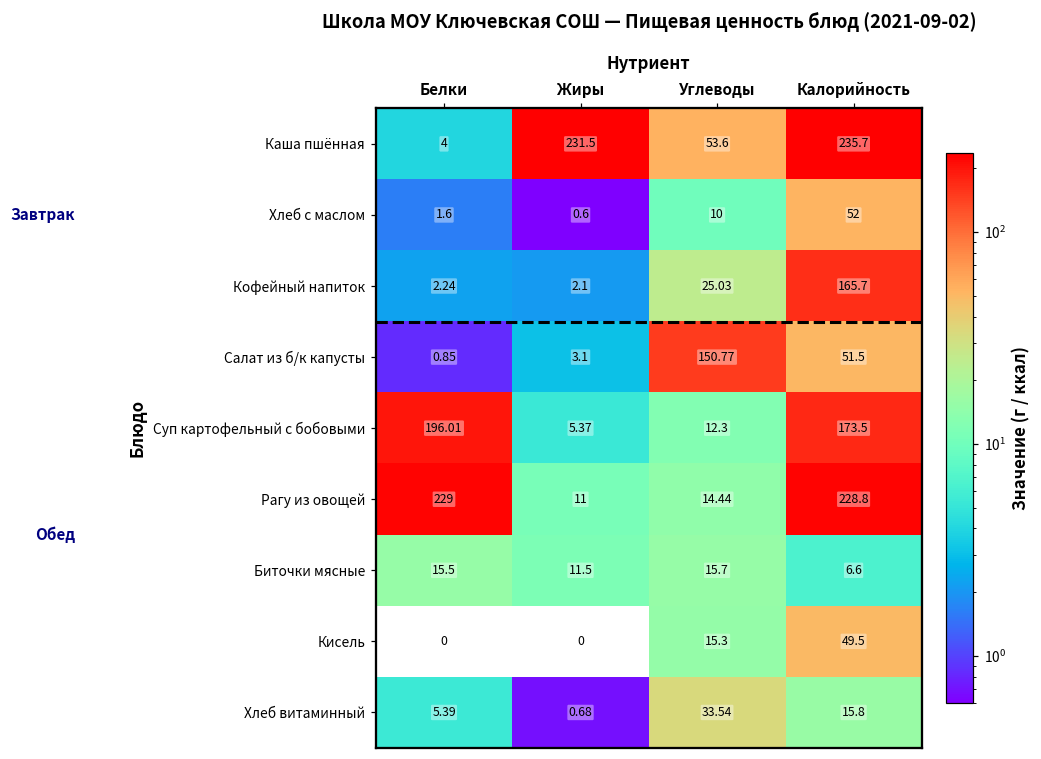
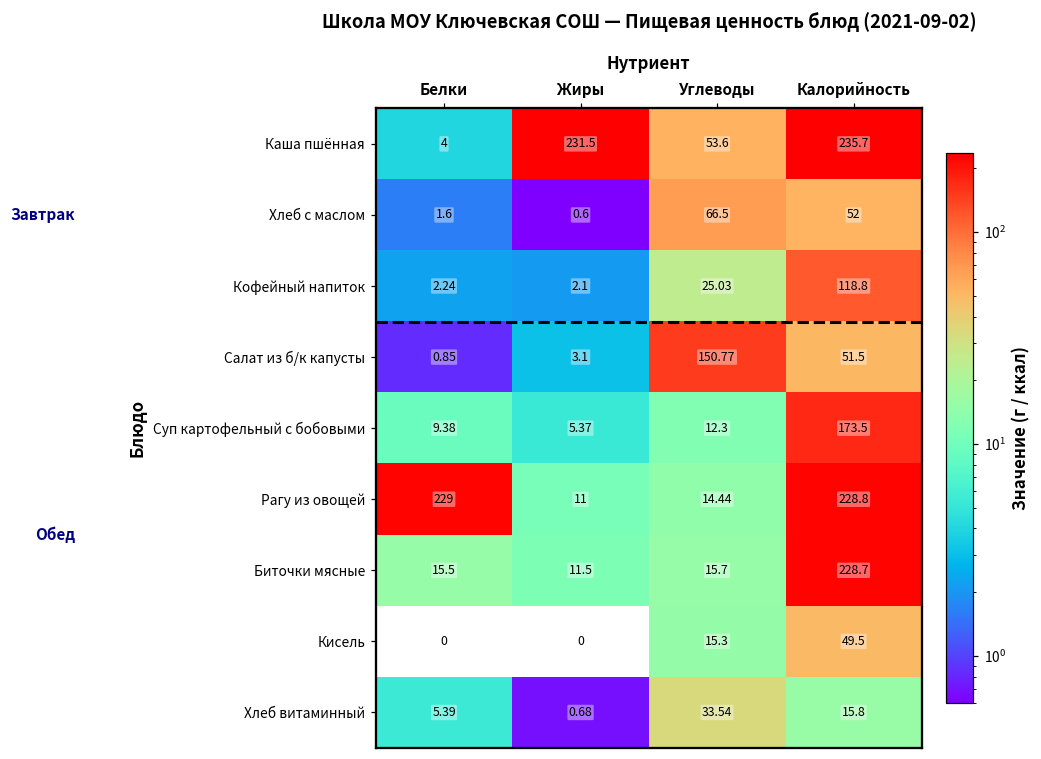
  {
    "Хлеб с маслом": {
-     "Углеводы": 10
+     "Углеводы": 66.5
    },
    "Кофейный напиток": {
-     "Калорийность": 165.7
+     "Калорийность": 118.8
    },
    "Суп картофельный с бобовыми": {
-     "Белки": 196.01
+     "Белки": 9.38
    },
    "Биточки мясные": {
-     "Калорийность": 6.6
+     "Калорийность": 228.7
    }
  }
